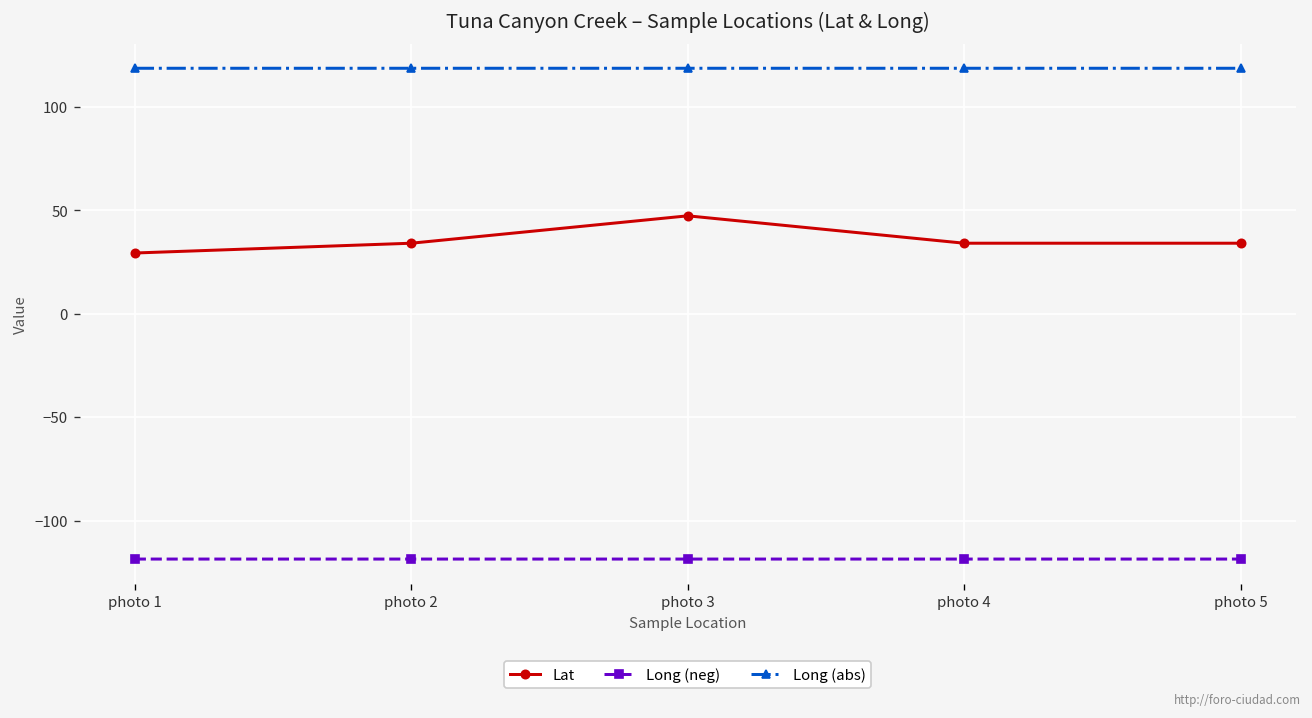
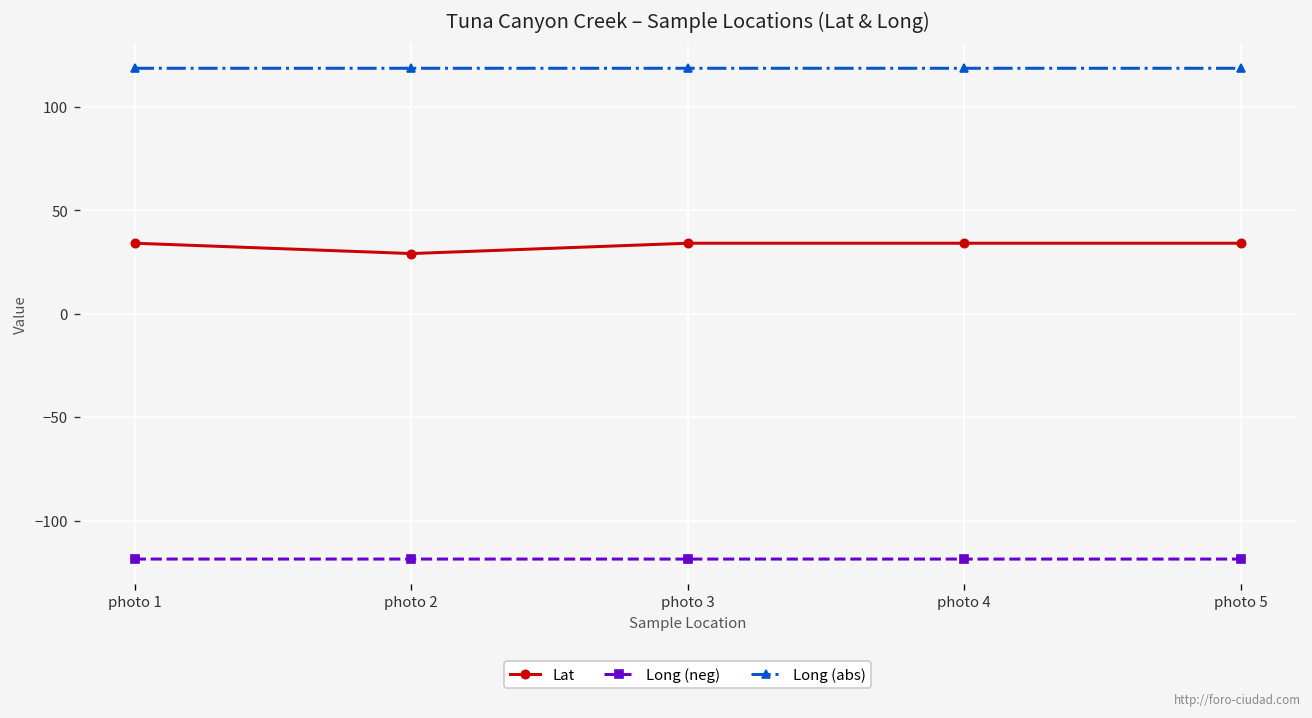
  {
    "Lat": {
-     "photo 1": 29,
-     "photo 2": 34,
-     "photo 3": 47,
+     "photo 1": 34,
+     "photo 2": 29,
+     "photo 3": 34,
      "photo 4": 34,
      "photo 5": 34
    },
    "Long (neg)": {
      "photo 1": -119,
      "photo 2": -119,
      "photo 3": -119,
      "photo 4": -119,
      "photo 5": -119
    },
    "Long (abs)": {
      "photo 1": 119,
      "photo 2": 119,
      "photo 3": 119,
      "photo 4": 119,
      "photo 5": 119
    }
  }
